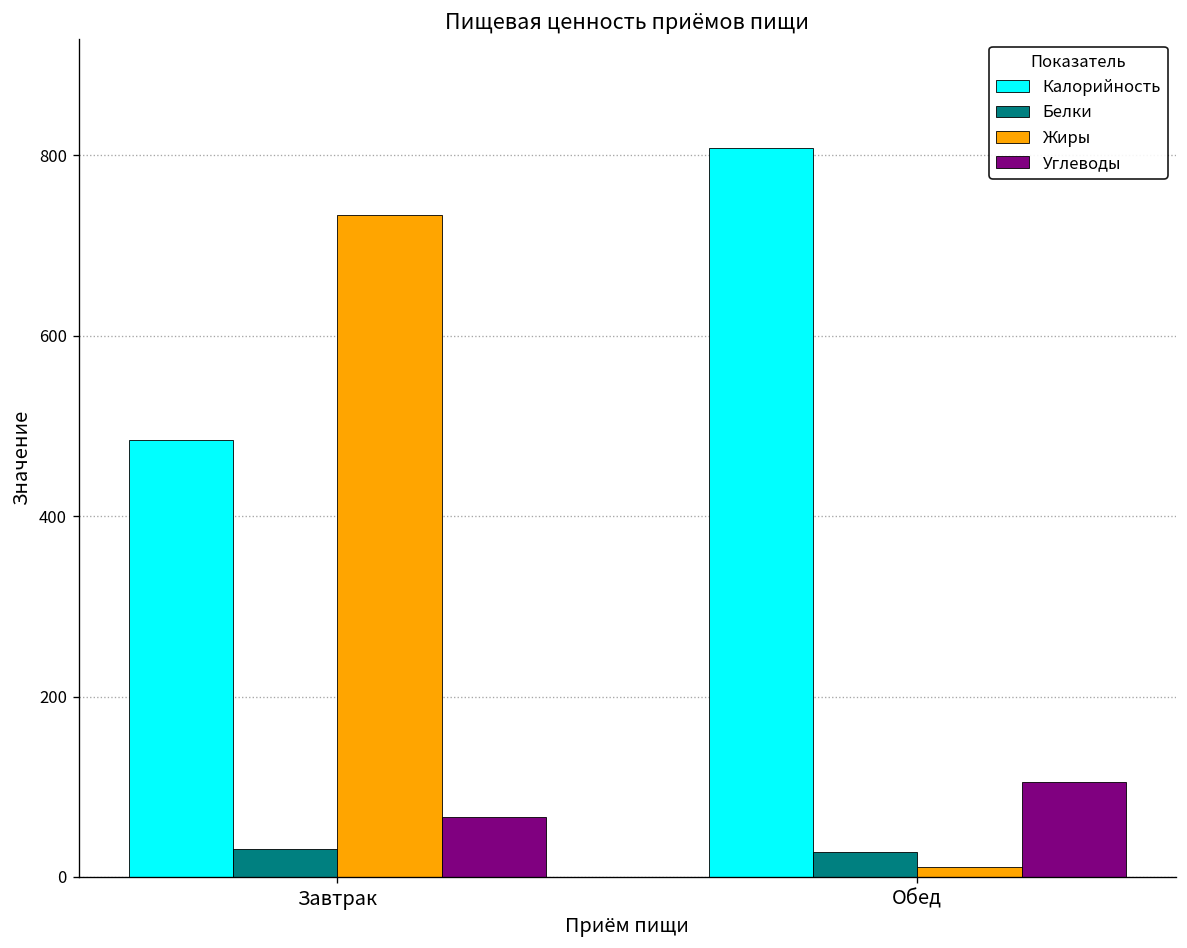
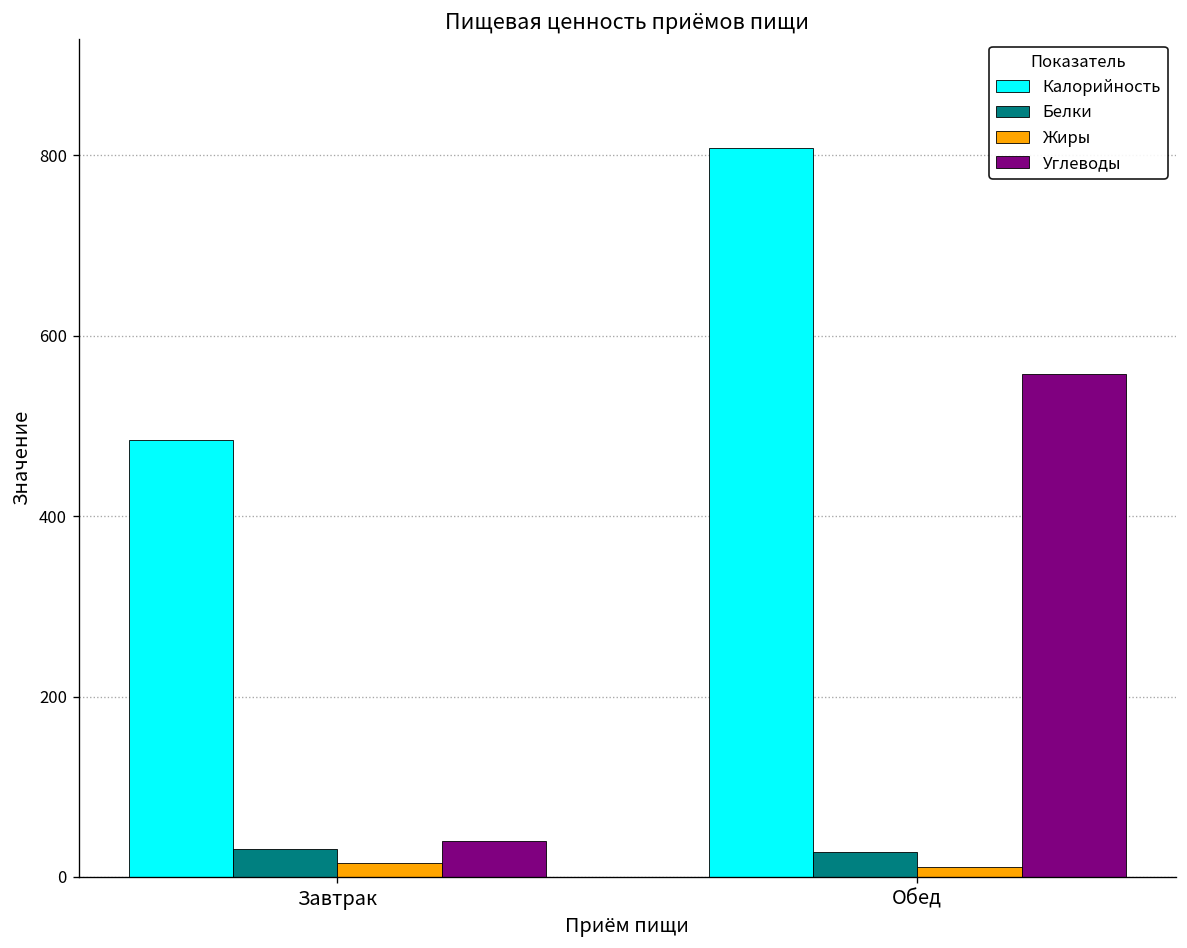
  {
    "Калорийность": {
      "Завтрак": 480,
      "Обед": 810
    },
    "Белки": {
      "Завтрак": 30,
      "Обед": 30
    },
    "Жиры": {
-     "Завтрак": 730,
+     "Завтрак": 20,
      "Обед": 10
    },
    "Углеводы": {
-     "Завтрак": 70,
-     "Обед": 110
+     "Завтрак": 40,
+     "Обед": 560
    }
  }
